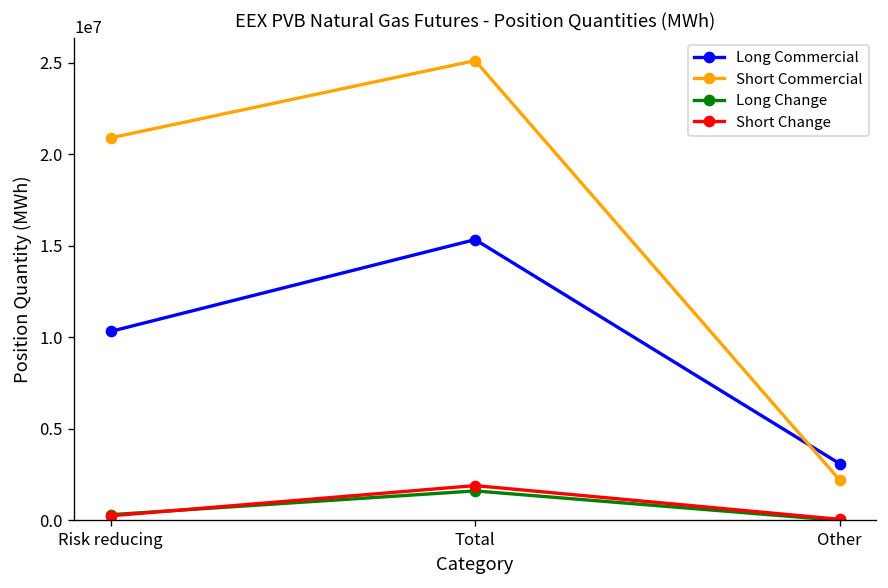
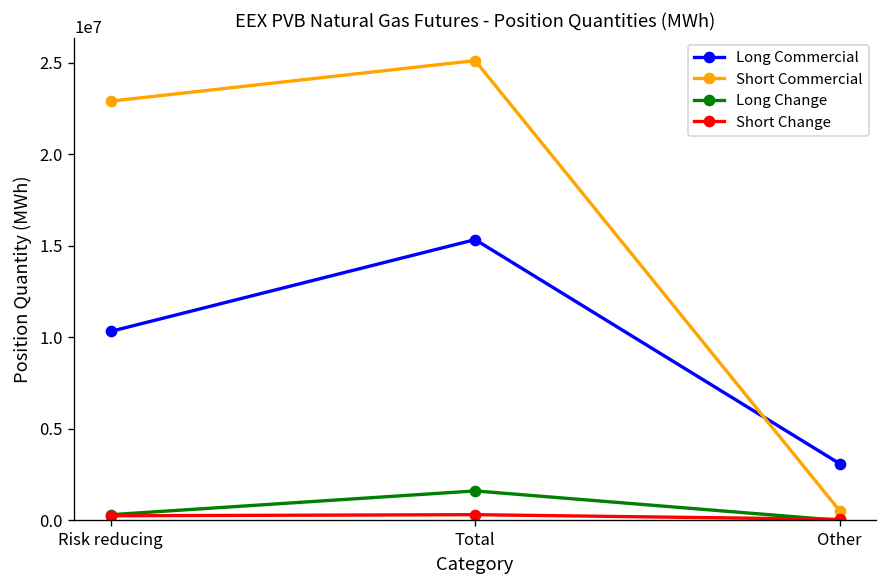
  {
    "Long Commercial": {
      "Risk reducing": 10300000,
      "Total": 15300000,
      "Other": 3100000
    },
    "Short Commercial": {
-     "Risk reducing": 20900000,
+     "Risk reducing": 22900000,
      "Total": 25100000,
-     "Other": 2200000
+     "Other": 500000
    },
    "Long Change": {
      "Total": 1600000
    },
    "Short Change": {
-     "Total": 1900000
+     "Total": 300000
    }
  }
